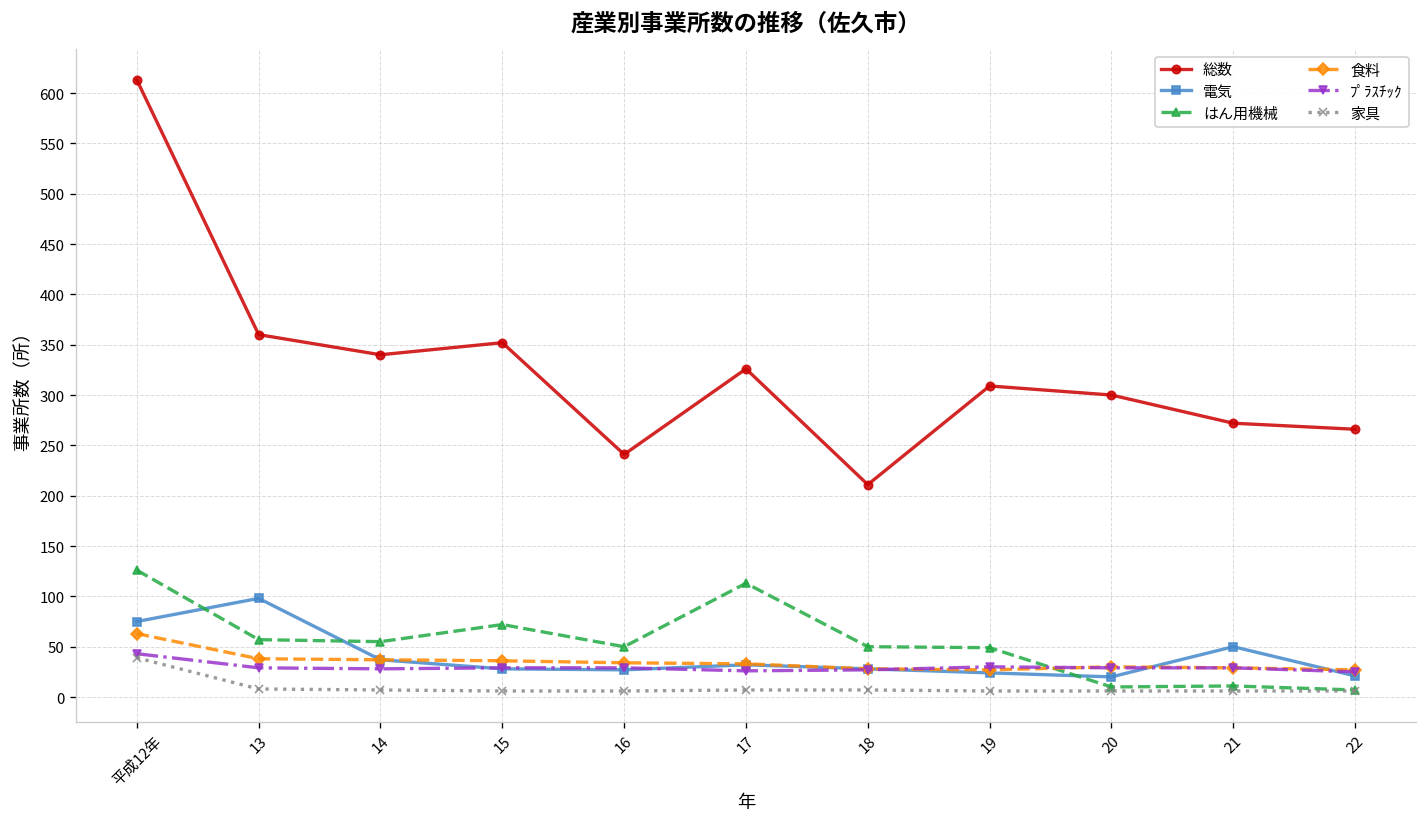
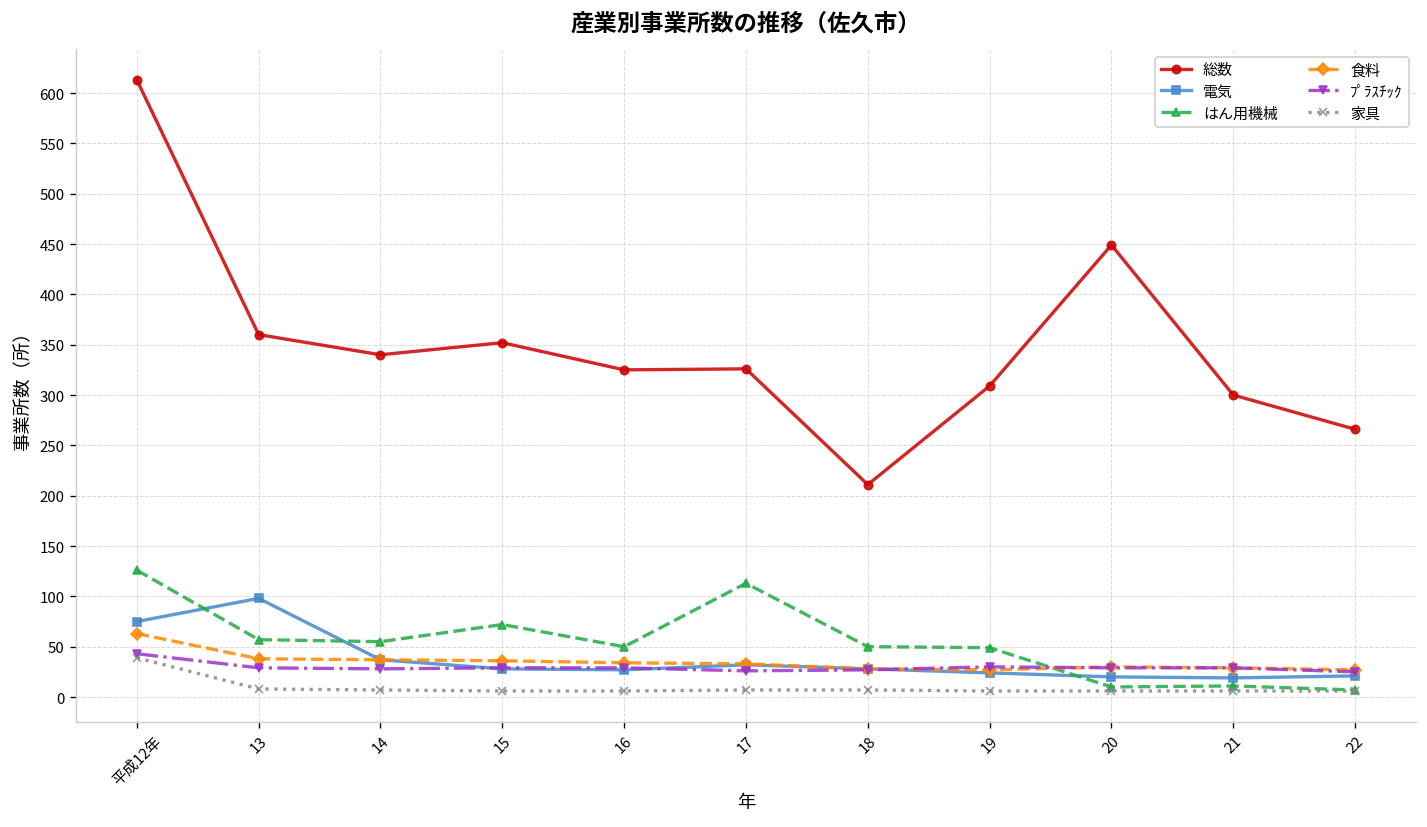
  {
    "総数": {
      "平成12年": 610,
      "13": 360,
      "14": 340,
      "15": 350,
-     "16": 240,
+     "16": 330,
      "17": 330,
      "18": 210,
      "19": 310,
-     "20": 300,
-     "21": 270,
+     "20": 450,
+     "21": 300,
      "22": 270
    },
    "電気": {
      "平成12年": 80,
      "13": 100,
      "19": 20,
      "20": 20,
-     "21": 50,
+     "21": 20,
      "22": 20
    },
    "はん用機械": {
      "平成12年": 130,
      "13": 60,
      "14": 60,
      "15": 70,
      "16": 50,
      "17": 110,
      "18": 50,
      "19": 50,
      "20": 10,
      "21": 10
    },
    "食料": {
      "平成12年": 60,
      "13": 40,
      "15": 40,
      "16": 30
    },
    "ﾌﾟﾗｽﾁｯｸ": {
      "平成12年": 40,
      "13": 30,
      "14": 30,
      "17": 30
    },
    "家具": {
      "平成12年": 40,
      "13": 10,
      "14": 10,
      "15": 10,
      "16": 10,
      "17": 10,
      "18": 10,
      "19": 10,
      "20": 10,
      "21": 10
    }
  }
